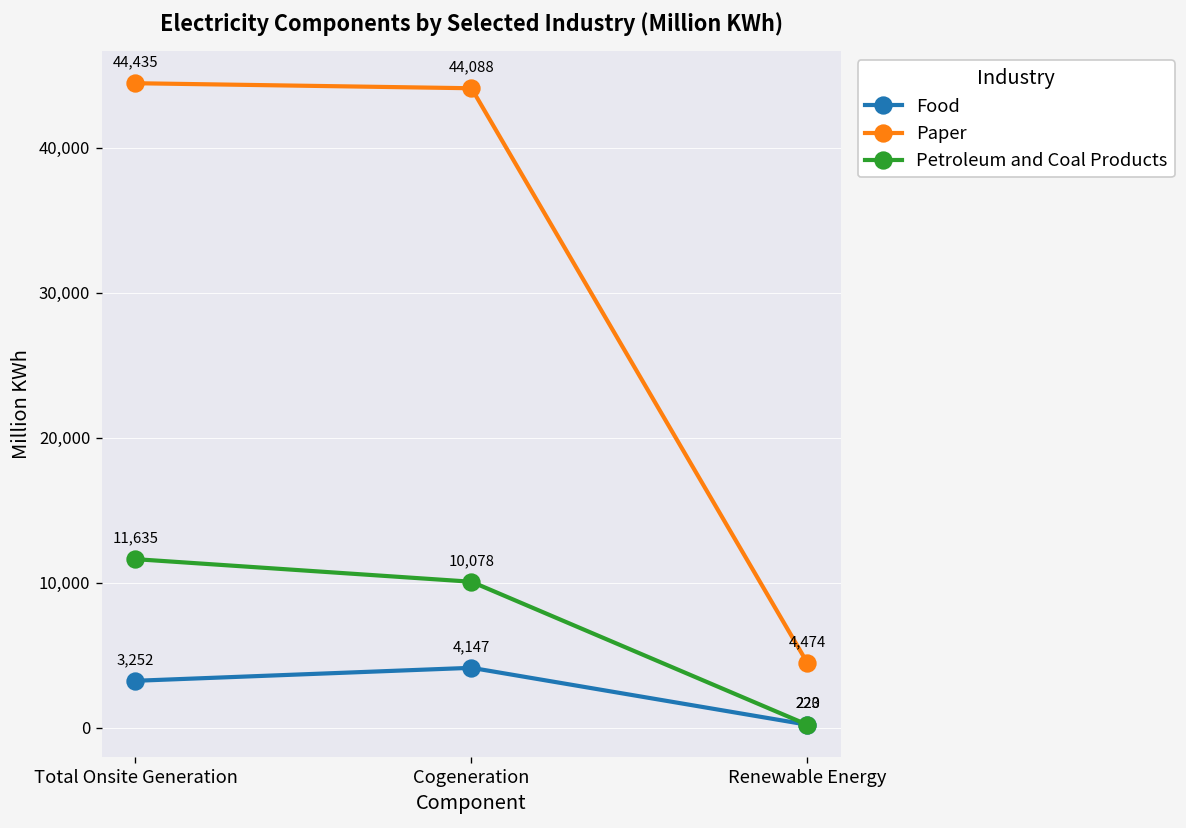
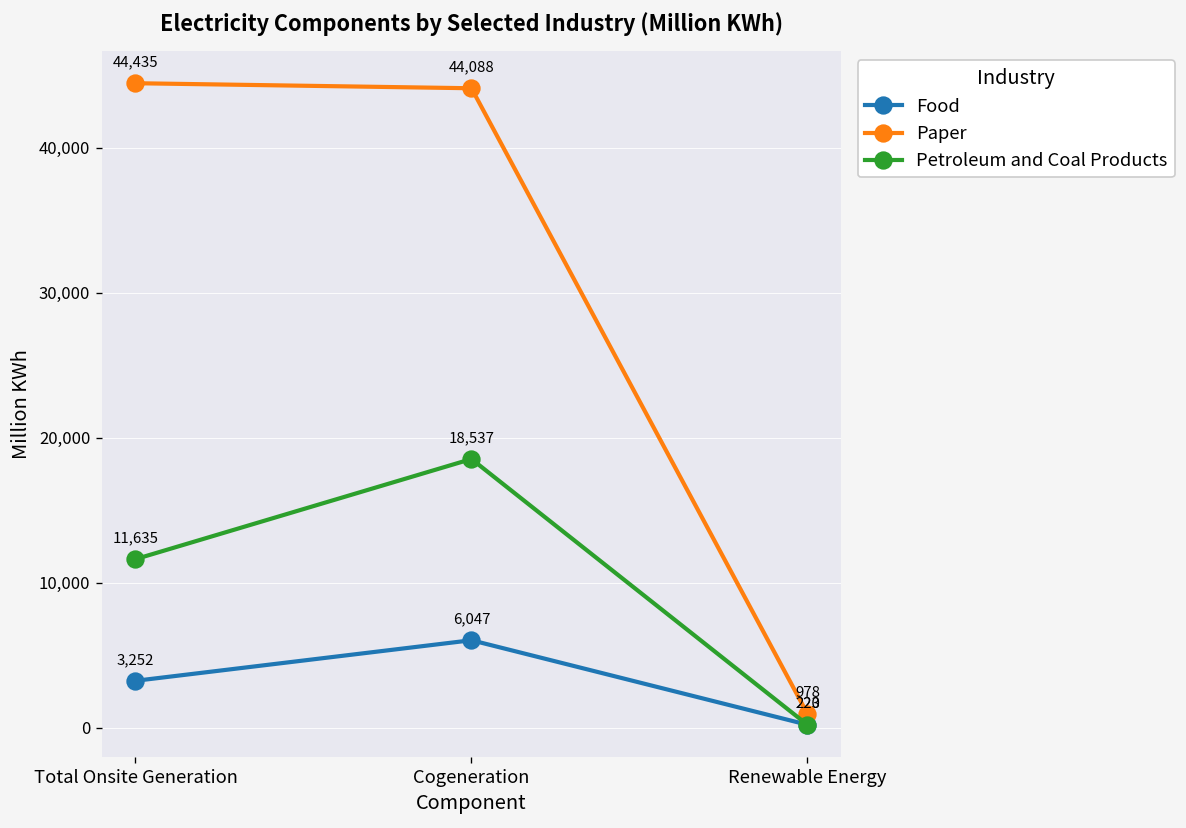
  {
    "Food": {
      "Total Onsite Generation": "3,252",
-     "Cogeneration": "4,147"
+     "Cogeneration": "6,047"
    },
    "Paper": {
      "Total Onsite Generation": "44,435",
      "Cogeneration": "44,088",
-     "Renewable Energy": "4,474"
+     "Renewable Energy": "978"
    },
    "Petroleum and Coal Products": {
      "Total Onsite Generation": "11,635",
-     "Cogeneration": "10,078"
+     "Cogeneration": "18,537"
    }
  }
